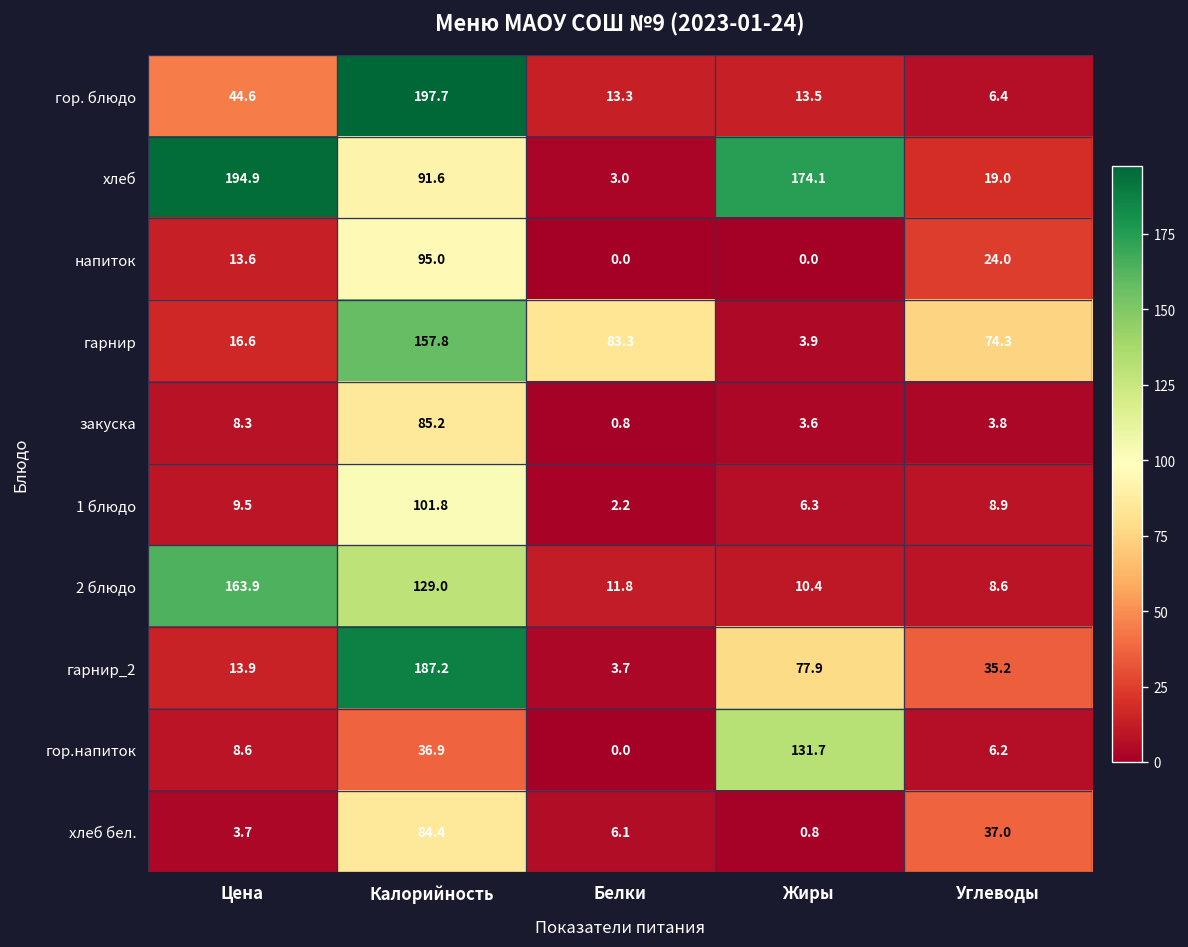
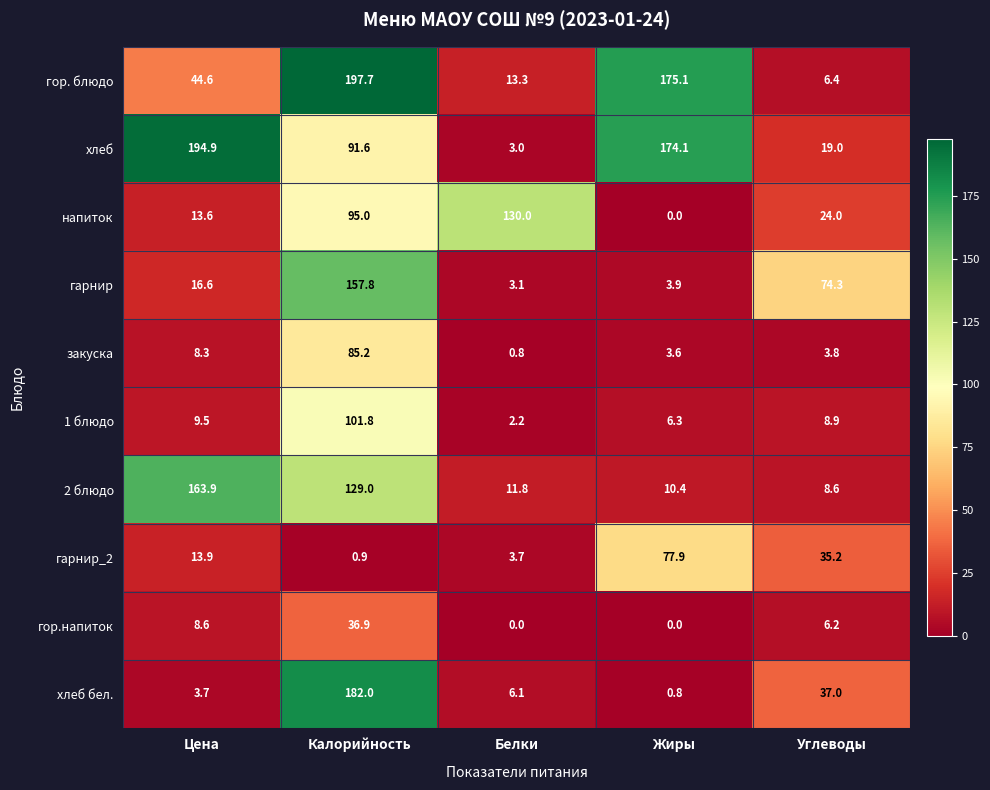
  {
    "гор. блюдо": {
      "Цена": 44.6,
      "Калорийность": 197.7,
      "Белки": 13.3,
-     "Жиры": 13.5,
+     "Жиры": 175.1,
      "Углеводы": 6.4
    },
    "хлеб": {
      "Цена": 194.9,
      "Калорийность": 91.6,
      "Белки": 3.0,
      "Жиры": 174.1,
      "Углеводы": 19.0
    },
    "напиток": {
      "Цена": 13.6,
      "Калорийность": 95.0,
-     "Белки": 0.0,
+     "Белки": 130.0,
      "Жиры": 0.0,
      "Углеводы": 24.0
    },
    "гарнир": {
      "Цена": 16.6,
      "Калорийность": 157.8,
-     "Белки": 83.3,
+     "Белки": 3.1,
      "Жиры": 3.9,
      "Углеводы": 74.3
    },
    "закуска": {
      "Цена": 8.3,
      "Калорийность": 85.2,
      "Белки": 0.8,
      "Жиры": 3.6,
      "Углеводы": 3.8
    },
    "1 блюдо": {
      "Цена": 9.5,
      "Калорийность": 101.8,
      "Белки": 2.2,
      "Жиры": 6.3,
      "Углеводы": 8.9
    },
    "2 блюдо": {
      "Цена": 163.9,
      "Калорийность": 129.0,
      "Белки": 11.8,
      "Жиры": 10.4,
      "Углеводы": 8.6
    },
    "гарнир_2": {
      "Цена": 13.9,
-     "Калорийность": 187.2,
+     "Калорийность": 0.9,
      "Белки": 3.7,
      "Жиры": 77.9,
      "Углеводы": 35.2
    },
    "гор.напиток": {
      "Цена": 8.6,
      "Калорийность": 36.9,
      "Белки": 0.0,
-     "Жиры": 131.7,
+     "Жиры": 0.0,
      "Углеводы": 6.2
    },
    "хлеб бел.": {
      "Цена": 3.7,
-     "Калорийность": 84.4,
+     "Калорийность": 182.0,
      "Белки": 6.1,
      "Жиры": 0.8,
      "Углеводы": 37.0
    }
  }
